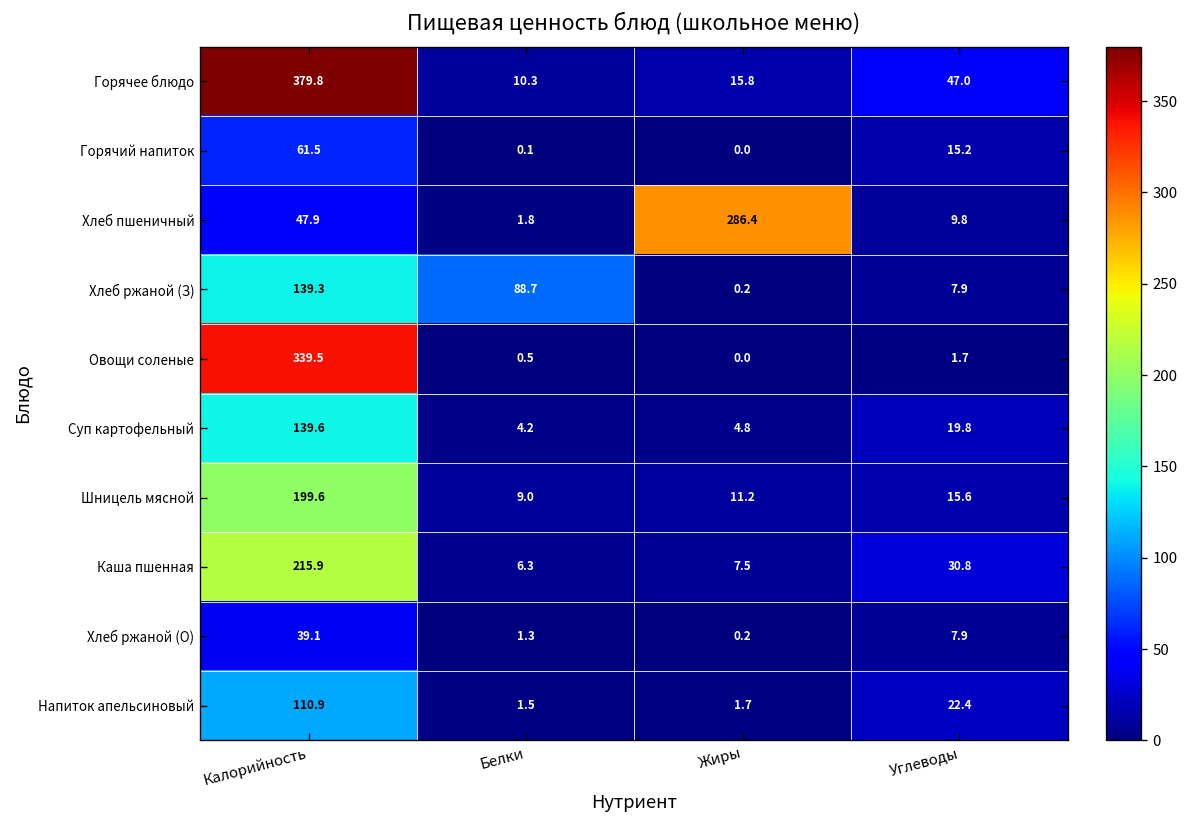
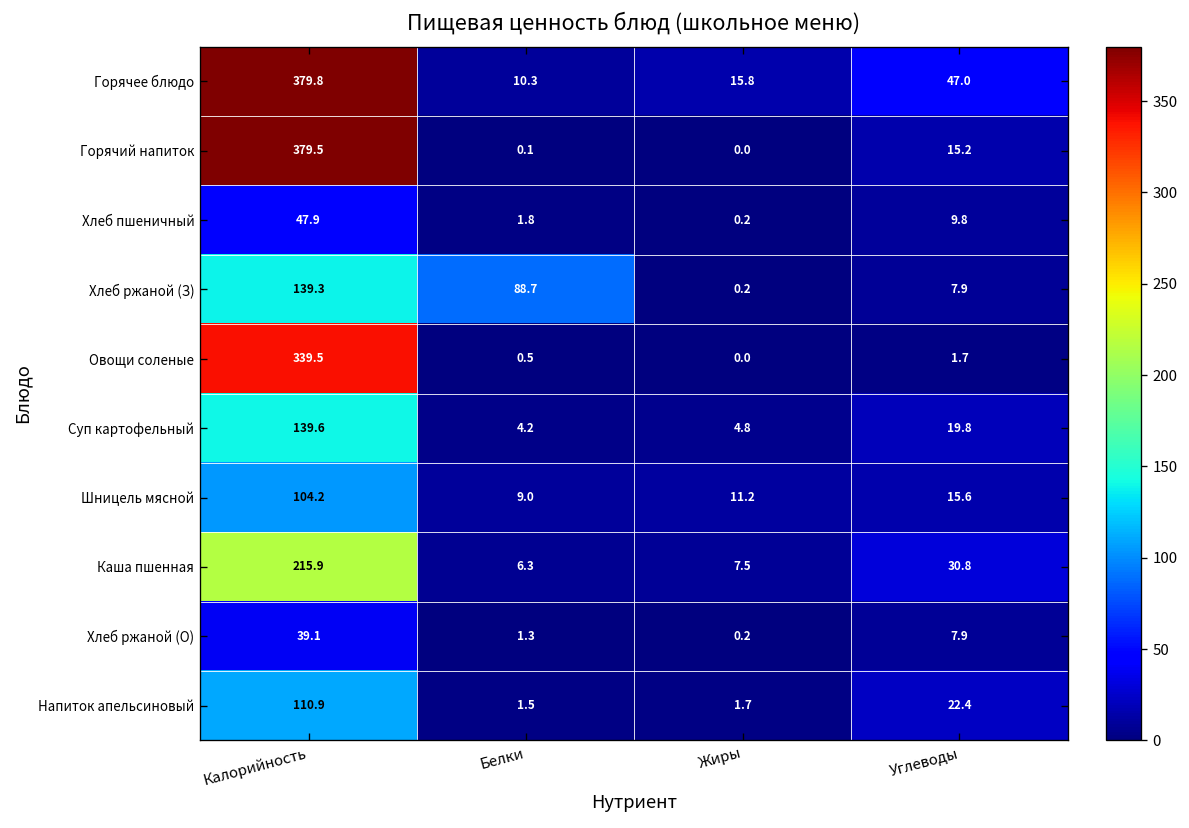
  {
    "Горячее блюдо": {
      "Калорийность": 379.8,
      "Белки": 10.3,
      "Жиры": 15.8,
      "Углеводы": 47.0
    },
    "Горячий напиток": {
-     "Калорийность": 61.5,
+     "Калорийность": 379.5,
      "Белки": 0.1,
      "Жиры": 0.0,
      "Углеводы": 15.2
    },
    "Хлеб пшеничный": {
      "Калорийность": 47.9,
      "Белки": 1.8,
-     "Жиры": 286.4,
+     "Жиры": 0.2,
      "Углеводы": 9.8
    },
    "Хлеб ржаной (З)": {
      "Калорийность": 139.3,
      "Белки": 88.7,
      "Жиры": 0.2,
      "Углеводы": 7.9
    },
    "Овощи соленые": {
      "Калорийность": 339.5,
      "Белки": 0.5,
      "Жиры": 0.0,
      "Углеводы": 1.7
    },
    "Суп картофельный": {
      "Калорийность": 139.6,
      "Белки": 4.2,
      "Жиры": 4.8,
      "Углеводы": 19.8
    },
    "Шницель мясной": {
-     "Калорийность": 199.6,
+     "Калорийность": 104.2,
      "Белки": 9.0,
      "Жиры": 11.2,
      "Углеводы": 15.6
    },
    "Каша пшенная": {
      "Калорийность": 215.9,
      "Белки": 6.3,
      "Жиры": 7.5,
      "Углеводы": 30.8
    },
    "Хлеб ржаной (О)": {
      "Калорийность": 39.1,
      "Белки": 1.3,
      "Жиры": 0.2,
      "Углеводы": 7.9
    },
    "Напиток апельсиновый": {
      "Калорийность": 110.9,
      "Белки": 1.5,
      "Жиры": 1.7,
      "Углеводы": 22.4
    }
  }
